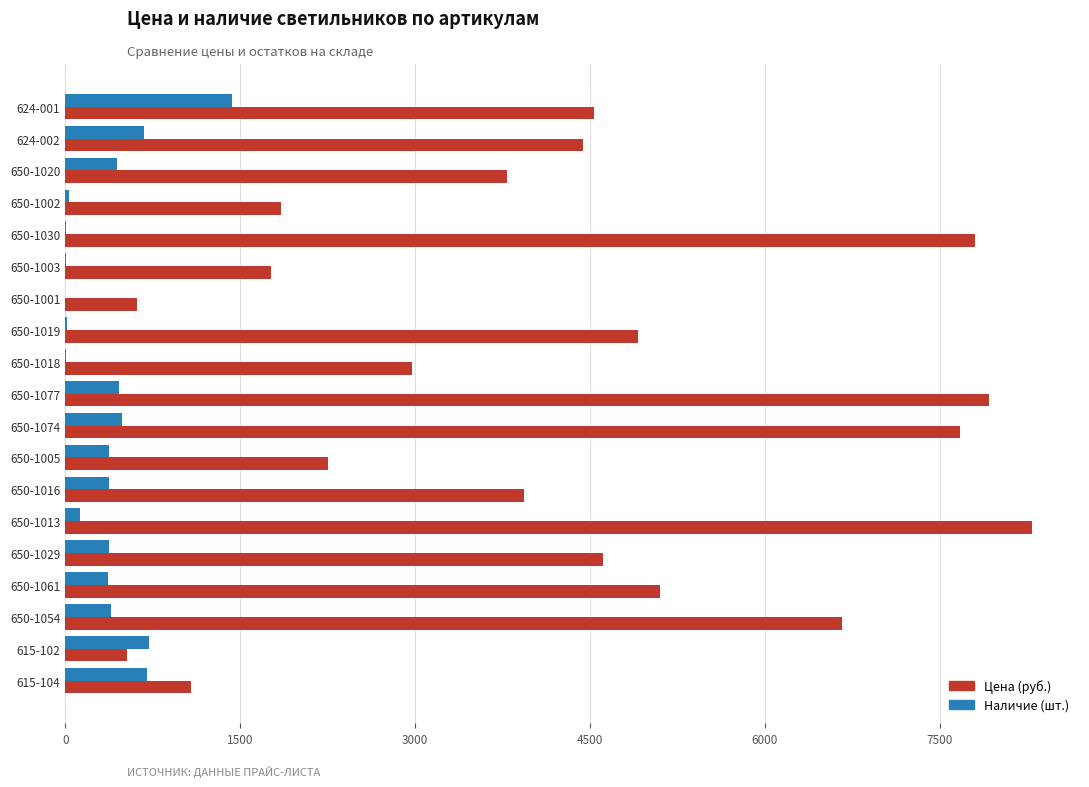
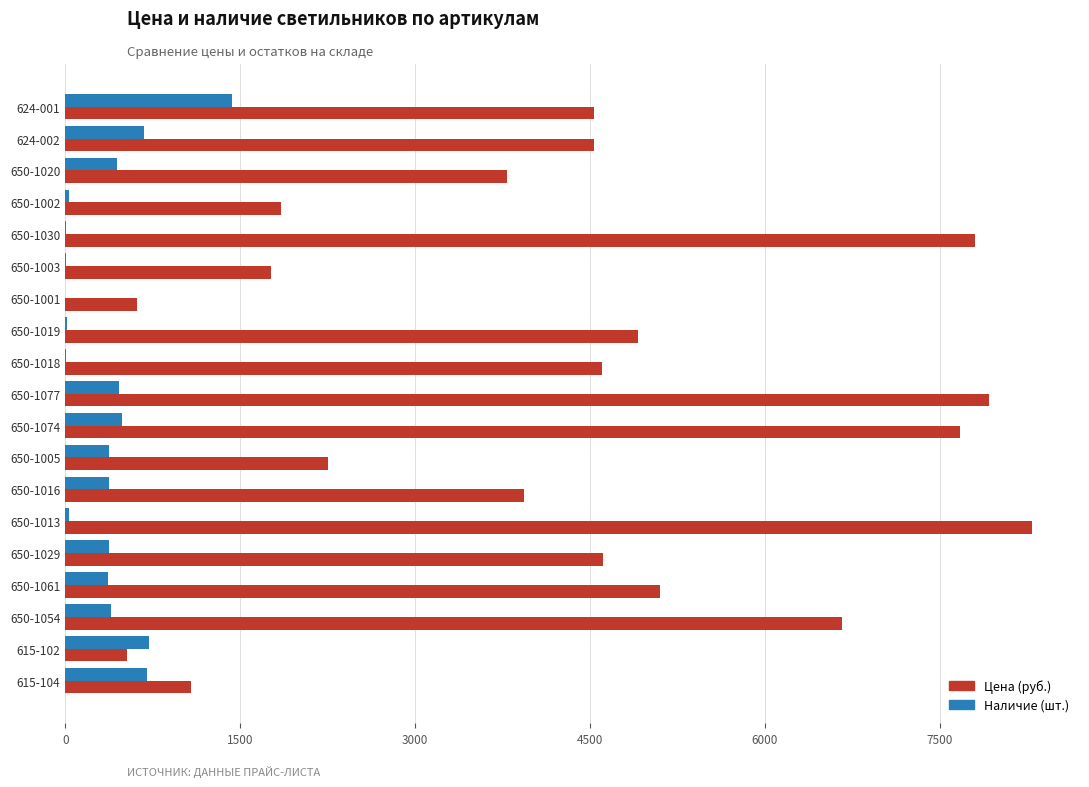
  {
    "Цена (руб.)": {
      "624-001": 4540,
-     "624-002": 4440,
+     "624-002": 4540,
      "650-1020": 3790,
      "650-1002": 1850,
      "650-1030": 7810,
      "650-1003": 1760,
      "650-1001": 620,
      "650-1019": 4910,
-     "650-1018": 2980,
+     "650-1018": 4600,
      "650-1077": 7920,
      "650-1074": 7680,
      "650-1005": 2250,
      "650-1016": 3940,
      "650-1013": 8290,
      "650-1029": 4620,
      "650-1061": 5100,
      "650-1054": 6660,
      "615-102": 530,
      "615-104": 1080
    },
    "Наличие (шт.)": {
      "624-001": 1430,
      "624-002": 670,
      "650-1020": 440,
      "650-1002": 40,
      "650-1077": 460,
      "650-1074": 490,
      "650-1005": 380,
      "650-1016": 370,
-     "650-1013": 130,
+     "650-1013": 30,
      "650-1029": 370,
      "650-1061": 370,
      "650-1054": 390,
      "615-102": 720,
      "615-104": 700
    }
  }
